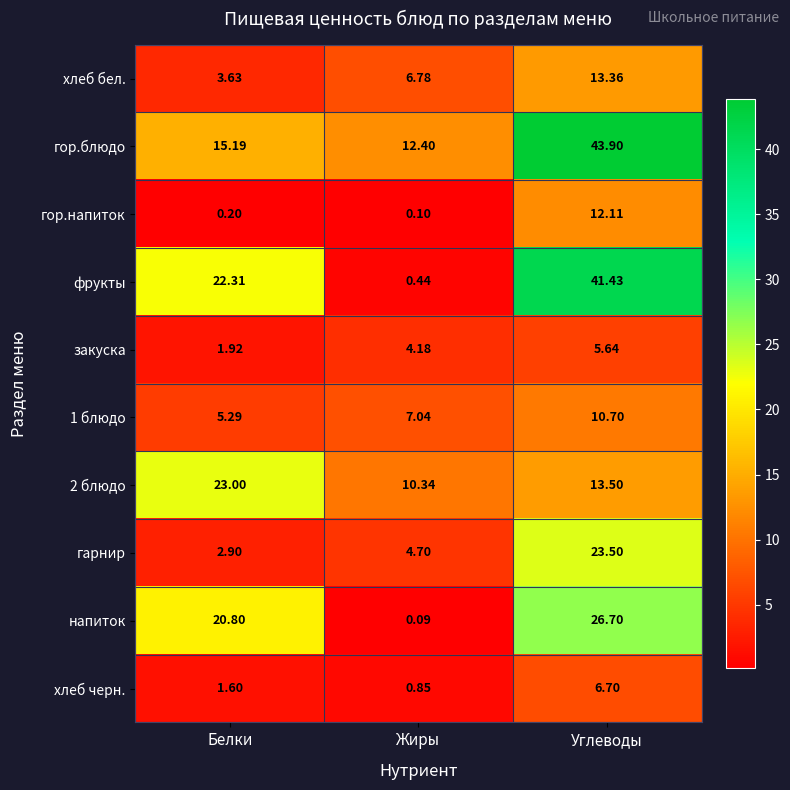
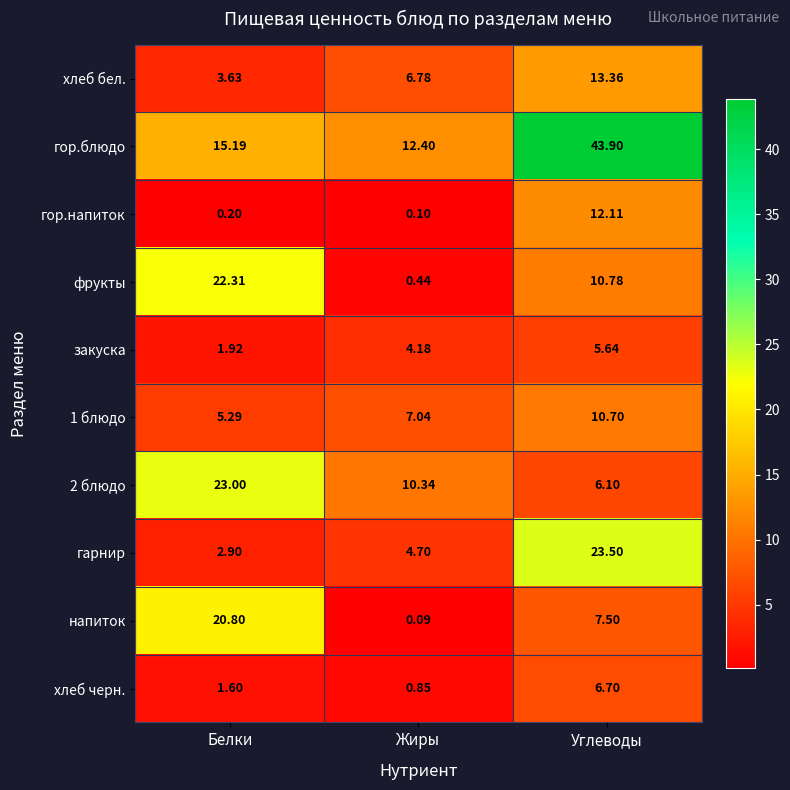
  {
    "хлеб бел.": {
      "Белки": 3.63,
      "Жиры": 6.78,
      "Углеводы": 13.36
    },
    "гор.блюдо": {
      "Белки": 15.19,
      "Жиры": 12.40,
      "Углеводы": 43.90
    },
    "гор.напиток": {
      "Белки": 0.20,
      "Жиры": 0.10,
      "Углеводы": 12.11
    },
    "фрукты": {
      "Белки": 22.31,
      "Жиры": 0.44,
-     "Углеводы": 41.43
+     "Углеводы": 10.78
    },
    "закуска": {
      "Белки": 1.92,
      "Жиры": 4.18,
      "Углеводы": 5.64
    },
    "1 блюдо": {
      "Белки": 5.29,
      "Жиры": 7.04,
      "Углеводы": 10.70
    },
    "2 блюдо": {
      "Белки": 23.00,
      "Жиры": 10.34,
-     "Углеводы": 13.50
+     "Углеводы": 6.10
    },
    "гарнир": {
      "Белки": 2.90,
      "Жиры": 4.70,
      "Углеводы": 23.50
    },
    "напиток": {
      "Белки": 20.80,
      "Жиры": 0.09,
-     "Углеводы": 26.70
+     "Углеводы": 7.50
    },
    "хлеб черн.": {
      "Белки": 1.60,
      "Жиры": 0.85,
      "Углеводы": 6.70
    }
  }
